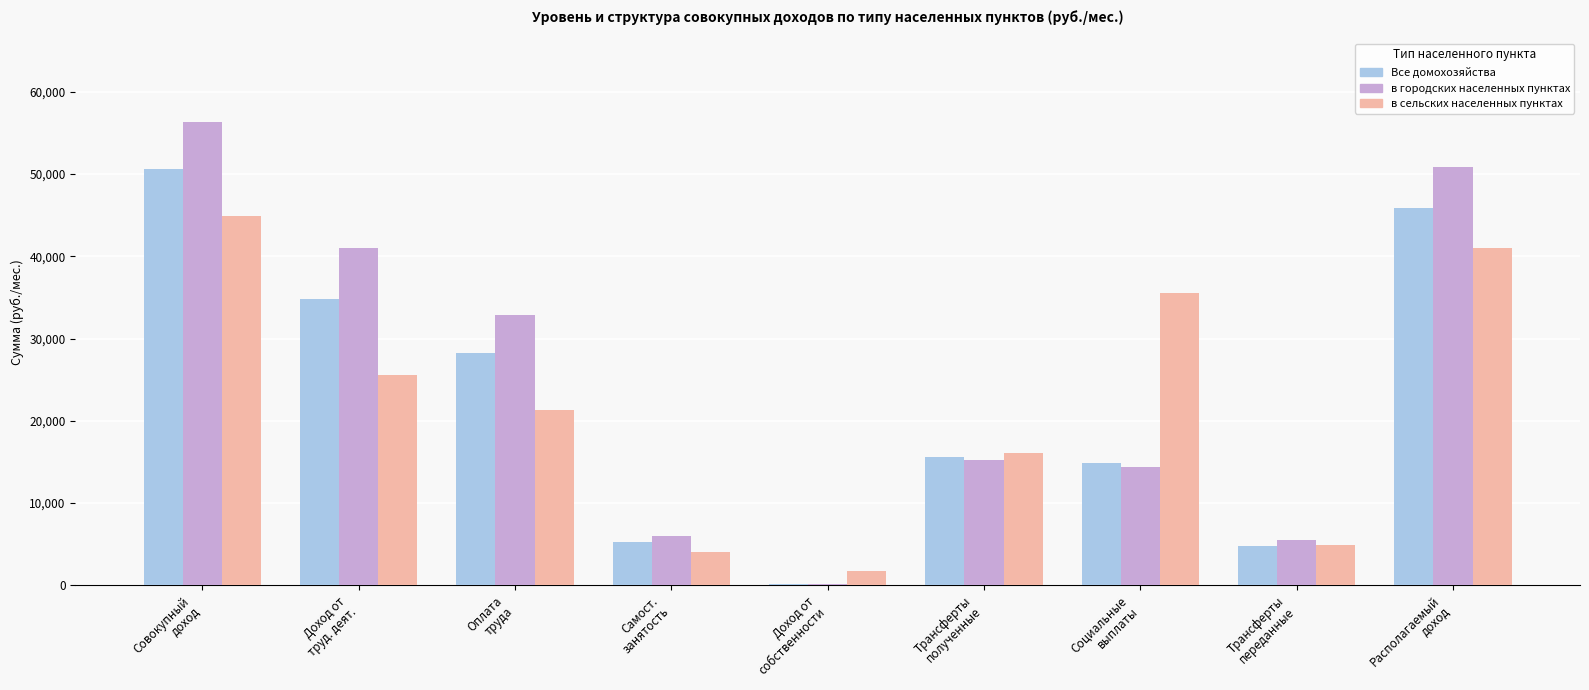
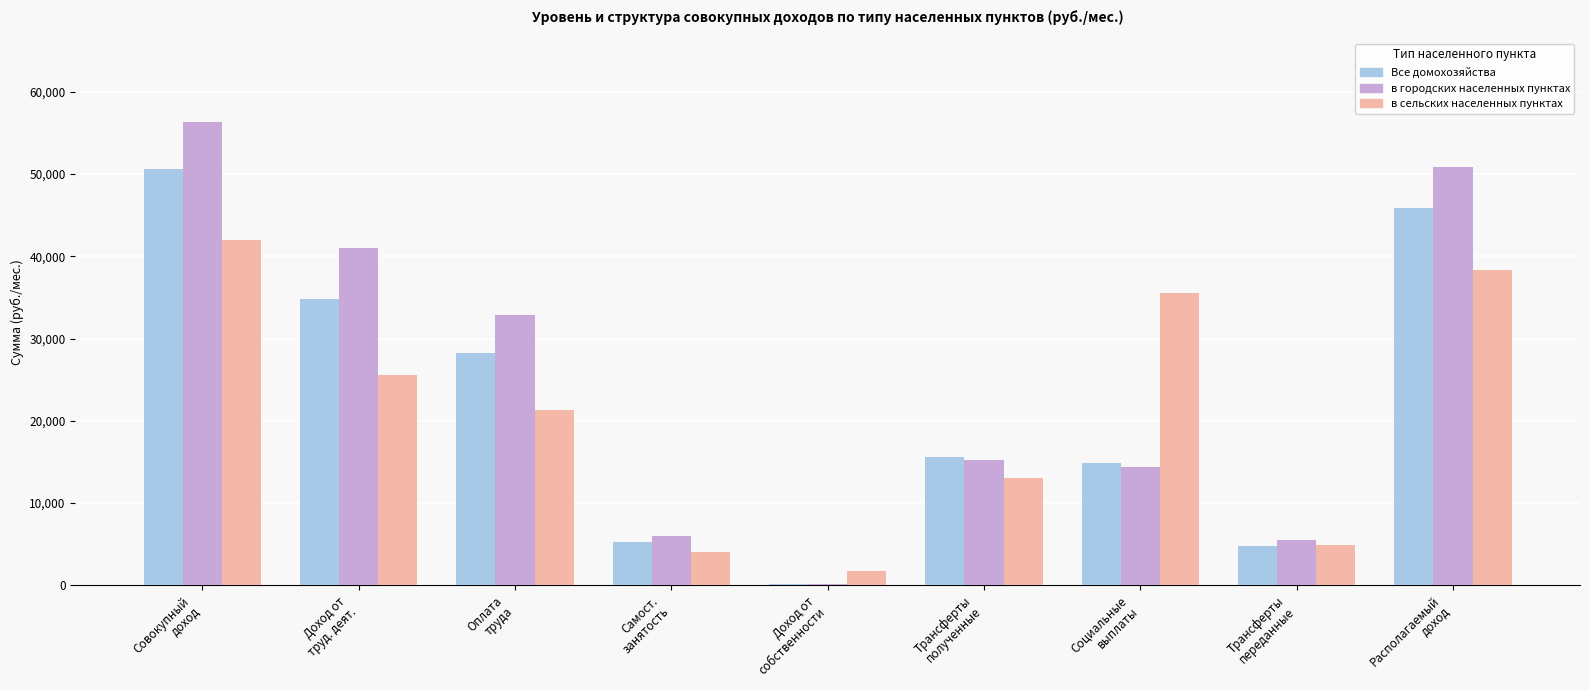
  {
    "в сельских населенных пунктах": {
-     "Совокупный доход": "45,000",
+     "Совокупный доход": "42,000",
      "Доход от труд. деят.": "26,000",
      "Оплата труда": "21,000",
      "Самост. занятость": "4,000",
      "Доход от собственности": "2,000",
-     "Трансферты полученные": "16,000",
+     "Трансферты полученные": "13,000",
      "Социальные выплаты": "36,000",
      "Трансферты переданные": "5,000",
-     "Располагаемый доход": "41,000"
+     "Располагаемый доход": "38,000"
    }
  }
